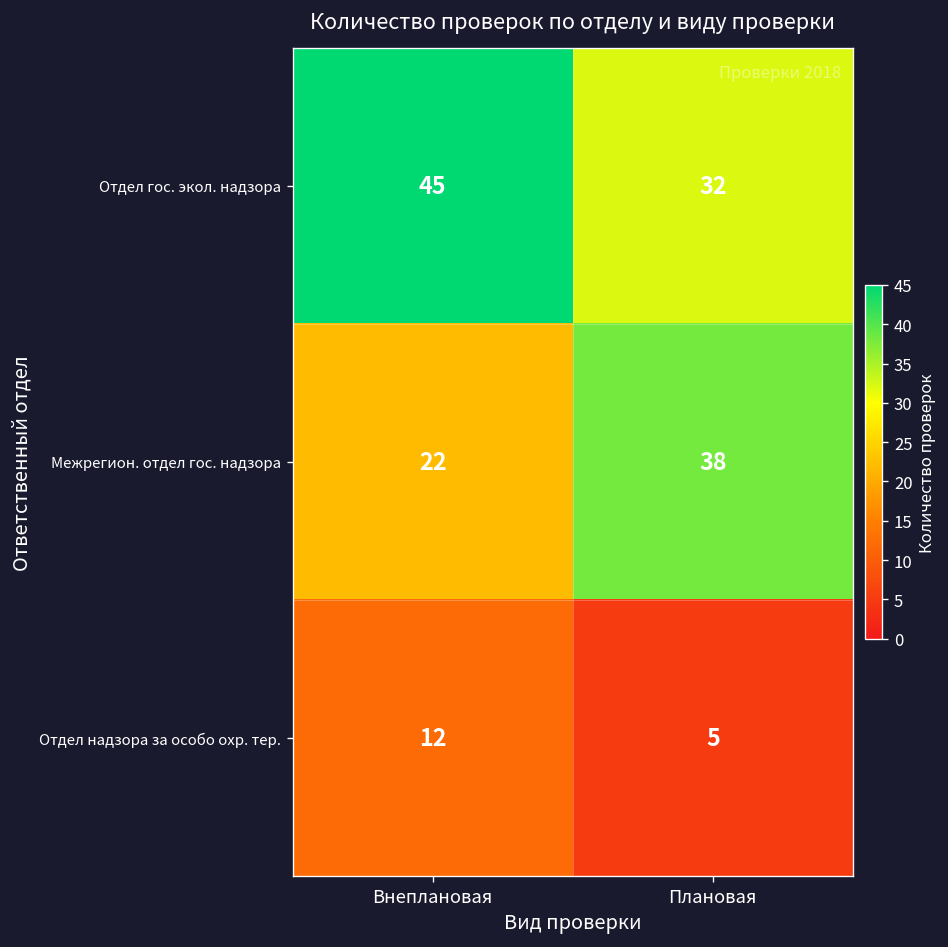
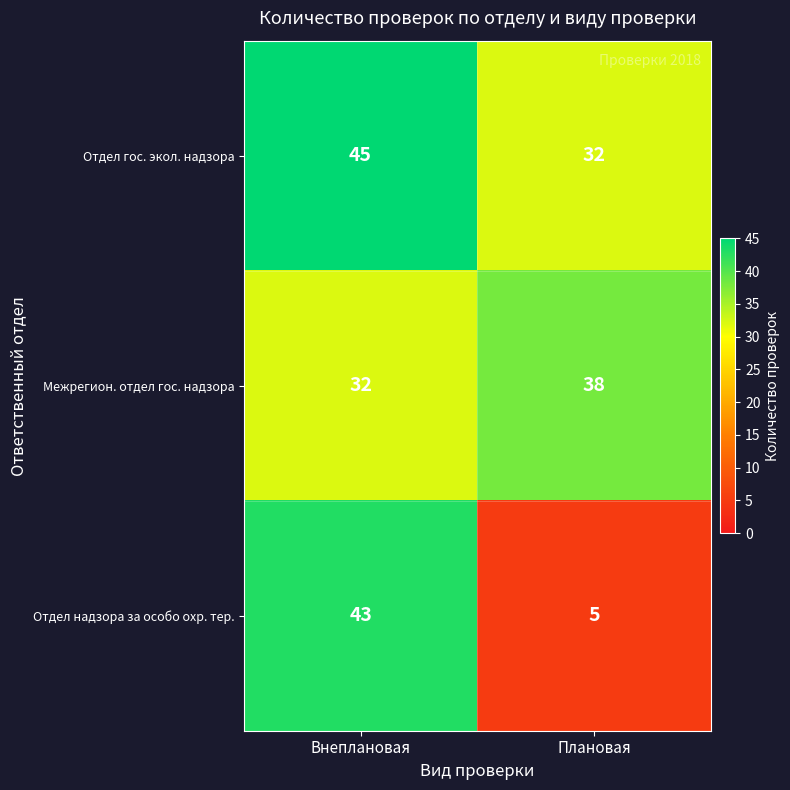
  {
    "Отдел гос. экол. надзора": {
      "Внеплановая": 45
    },
    "Межрегион. отдел гос. надзора": {
-     "Внеплановая": 22,
+     "Внеплановая": 32,
      "Плановая": 38
    },
    "Отдел надзора за особо охр. тер.": {
-     "Внеплановая": 12,
+     "Внеплановая": 43,
      "Плановая": 5
    }
  }
